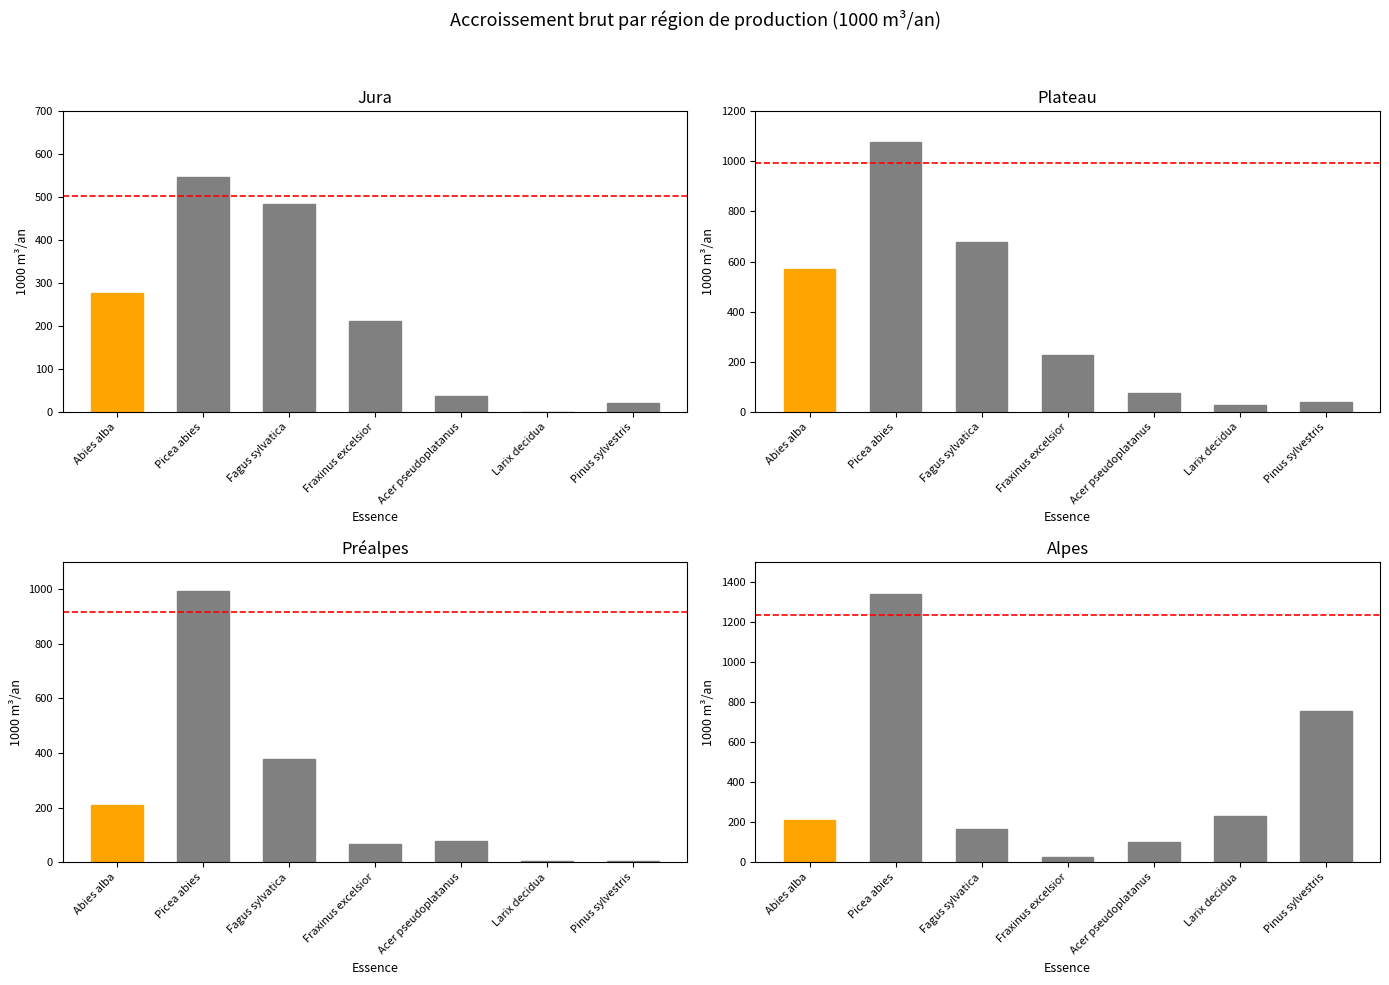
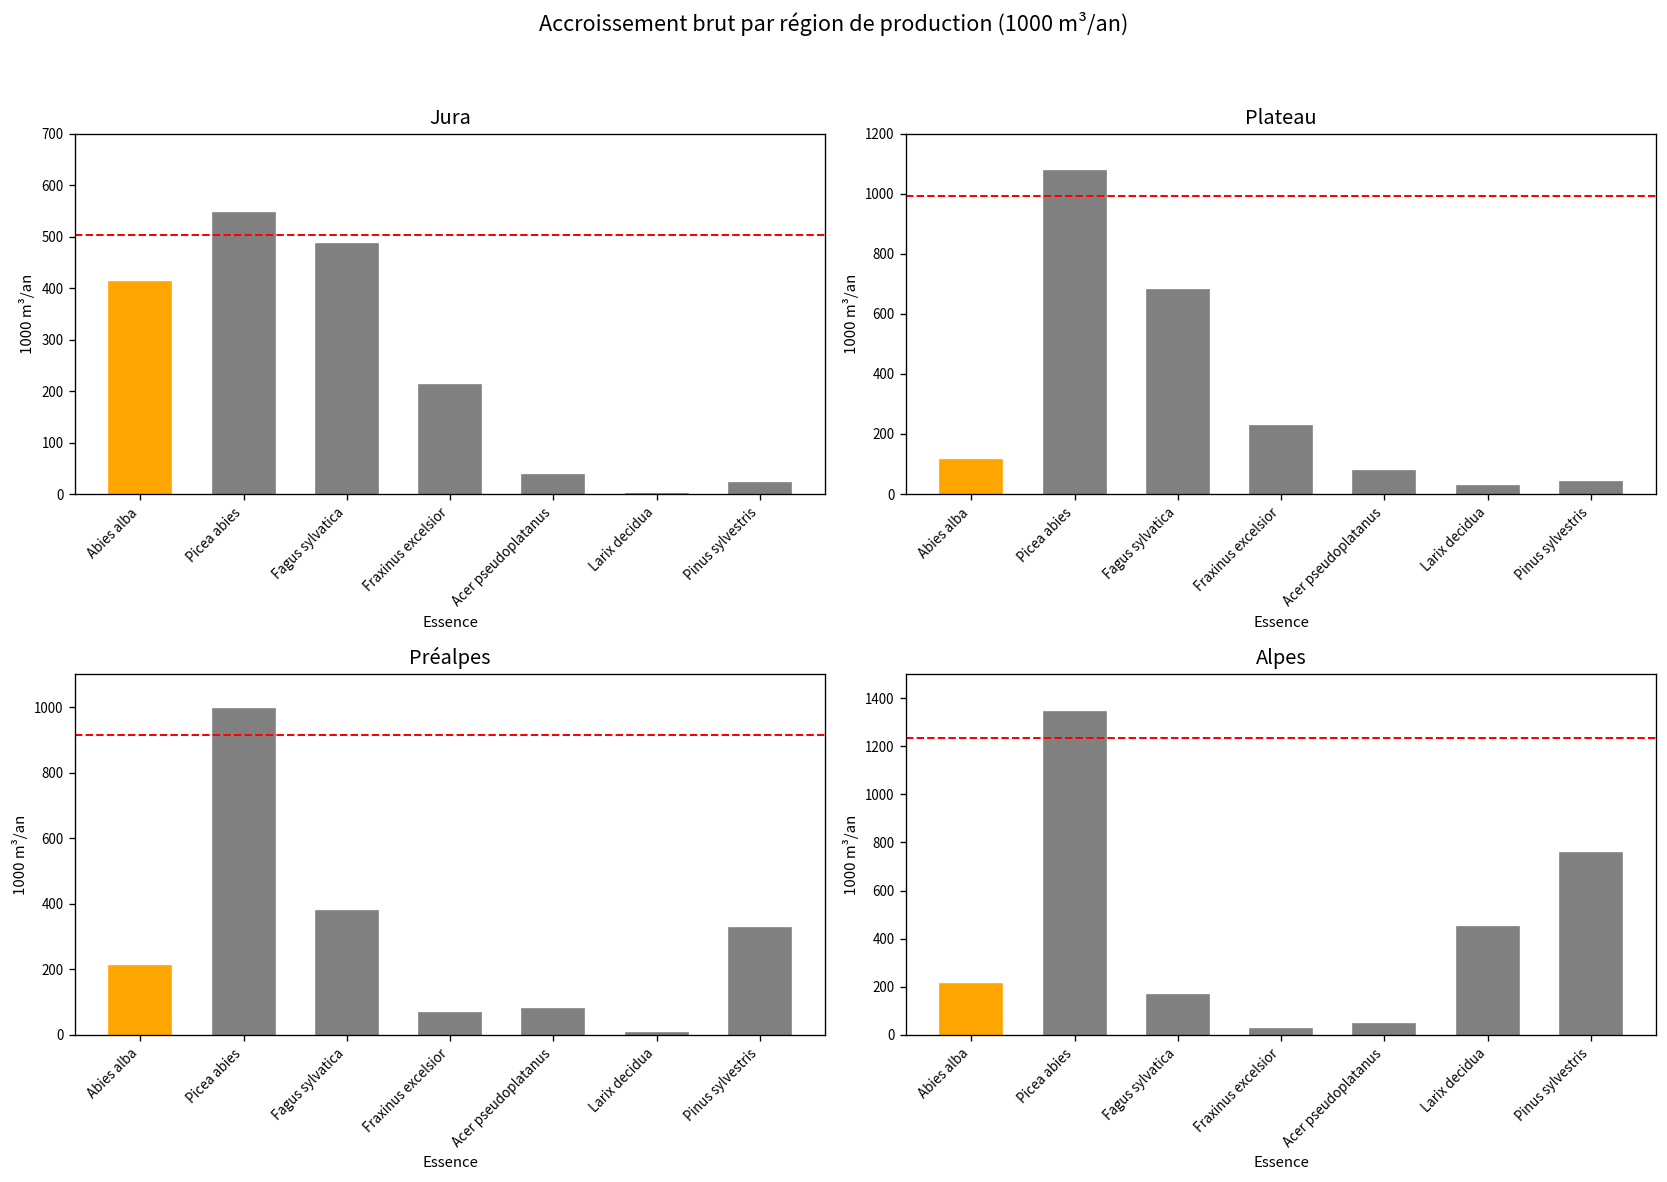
  {
    "Jura": {
-     "Abies alba": 280,
+     "Abies alba": 410,
      "Picea abies": 550,
      "Fagus sylvatica": 490,
      "Fraxinus excelsior": 210,
      "Acer pseudoplatanus": 40,
      "Pinus sylvestris": 20
    },
    "Plateau": {
-     "Abies alba": 570,
+     "Abies alba": 110,
      "Picea abies": 1080,
      "Fagus sylvatica": 680,
      "Fraxinus excelsior": 230,
      "Acer pseudoplatanus": 80,
      "Larix decidua": 30,
      "Pinus sylvestris": 40
    },
    "Préalpes": {
      "Abies alba": 210,
      "Picea abies": 1000,
      "Fagus sylvatica": 380,
      "Fraxinus excelsior": 70,
      "Acer pseudoplatanus": 80,
-     "Pinus sylvestris": 10
+     "Pinus sylvestris": 330
    },
    "Alpes": {
      "Abies alba": 210,
      "Picea abies": 1340,
      "Fagus sylvatica": 170,
      "Fraxinus excelsior": 30,
-     "Acer pseudoplatanus": 100,
-     "Larix decidua": 230,
+     "Acer pseudoplatanus": 40,
+     "Larix decidua": 450,
      "Pinus sylvestris": 760
    }
  }
